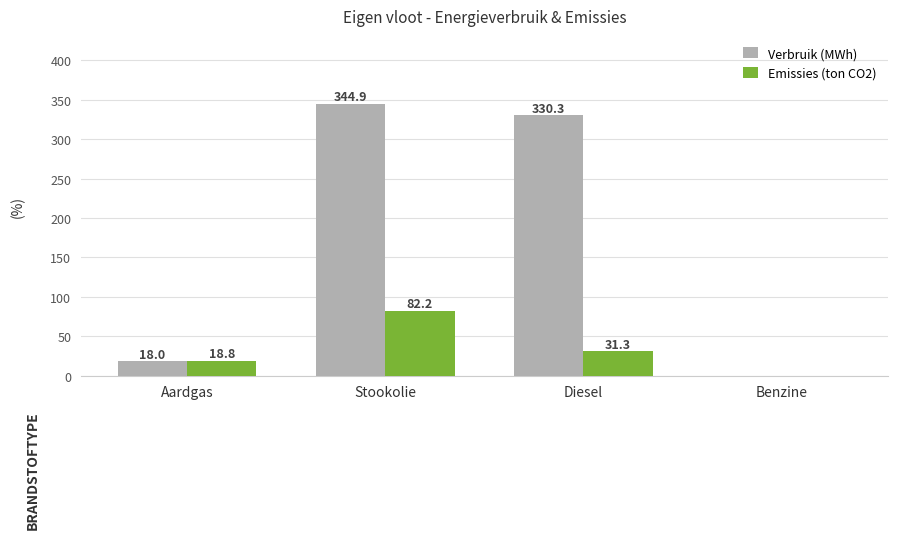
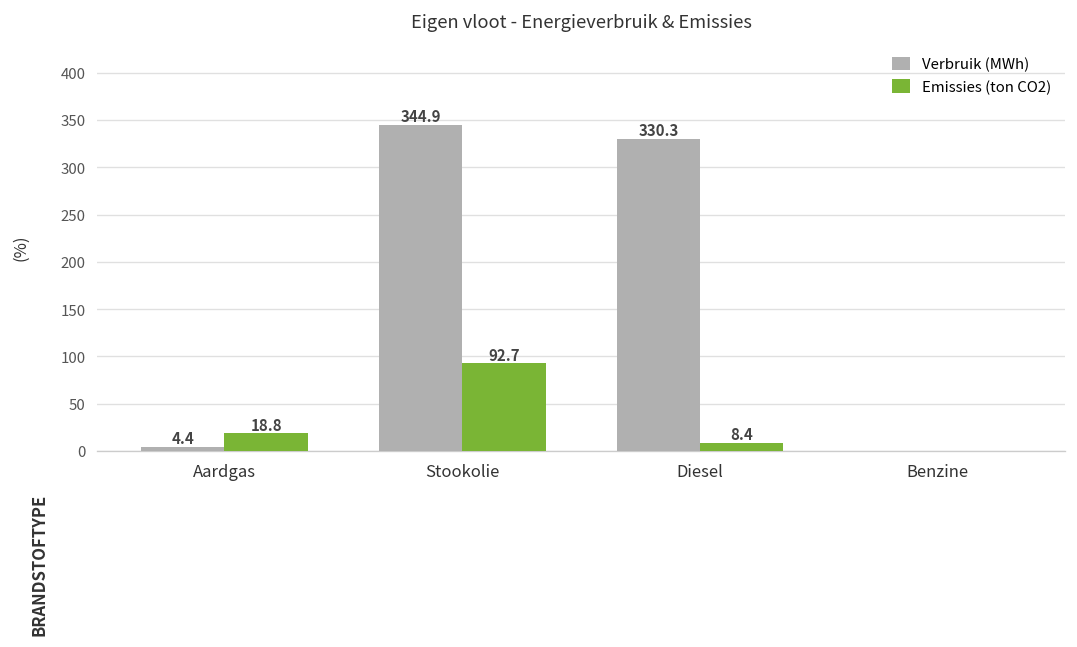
  {
    "Verbruik (MWh)": {
-     "Aardgas": 18.0,
+     "Aardgas": 4.4,
      "Stookolie": 344.9,
      "Diesel": 330.3
    },
    "Emissies (ton CO2)": {
      "Aardgas": 18.8,
-     "Stookolie": 82.2,
-     "Diesel": 31.3
+     "Stookolie": 92.7,
+     "Diesel": 8.4
    }
  }
